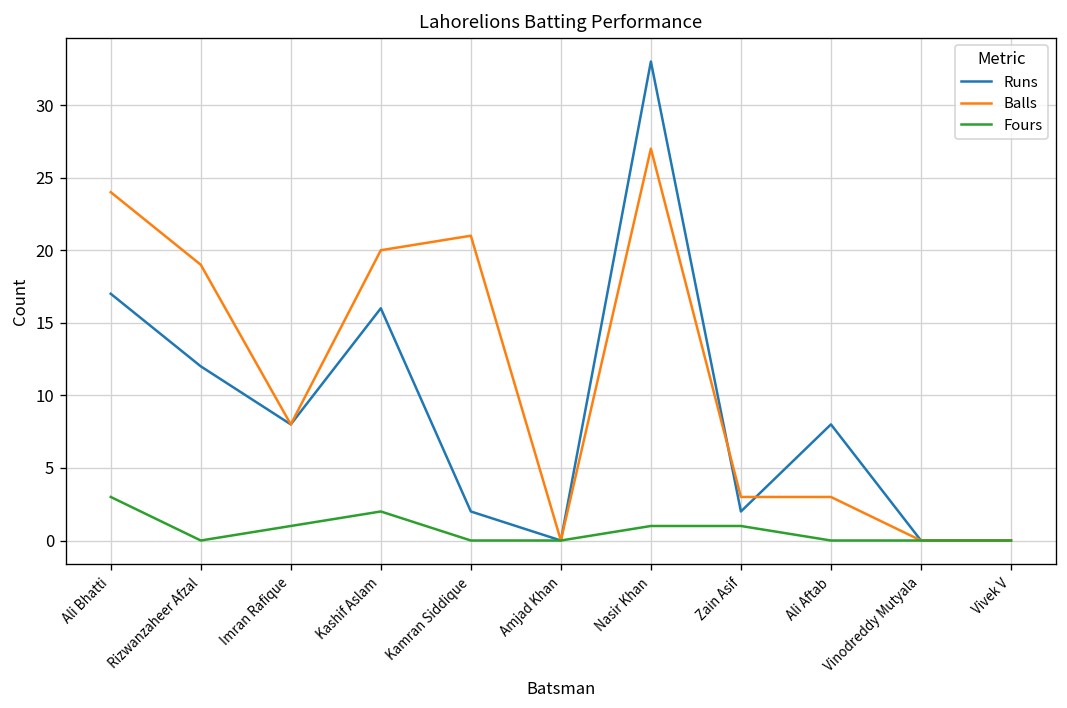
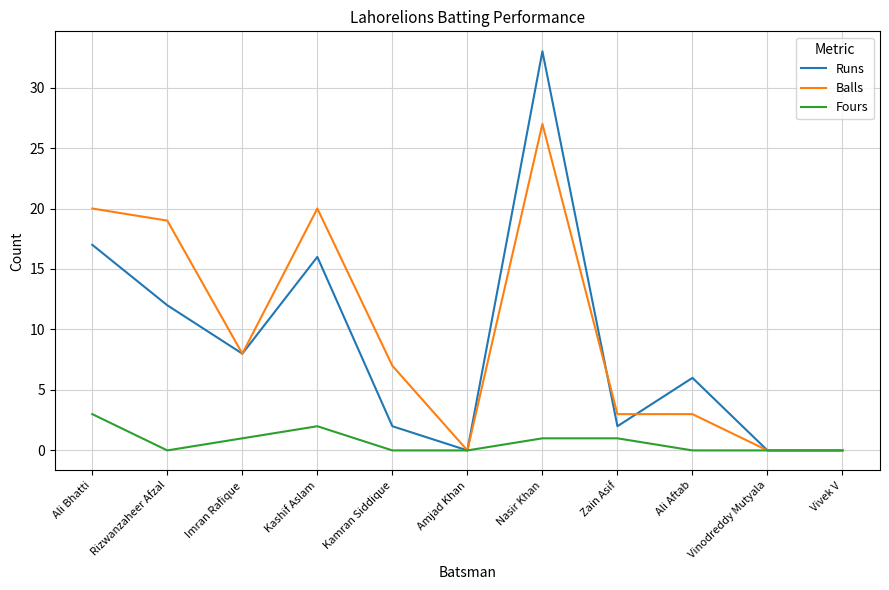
  {
    "Runs": {
      "Ali Bhatti": 17,
      "Rizwanzaheer Afzal": 12,
      "Kashif Aslam": 16,
      "Kamran Siddique": 2,
      "Nasir Khan": 33,
      "Zain Asif": 2,
-     "Ali Aftab": 8
+     "Ali Aftab": 6
    },
    "Balls": {
-     "Ali Bhatti": 24,
+     "Ali Bhatti": 20,
      "Rizwanzaheer Afzal": 19,
      "Kashif Aslam": 20,
-     "Kamran Siddique": 21,
+     "Kamran Siddique": 7,
      "Nasir Khan": 27,
      "Zain Asif": 3,
      "Ali Aftab": 3
    },
    "Fours": {
      "Ali Bhatti": 3,
      "Rizwanzaheer Afzal": 0,
      "Imran Rafique": 1,
      "Kashif Aslam": 2,
      "Kamran Siddique": 0,
      "Nasir Khan": 1,
      "Zain Asif": 1,
      "Ali Aftab": 0
    }
  }
